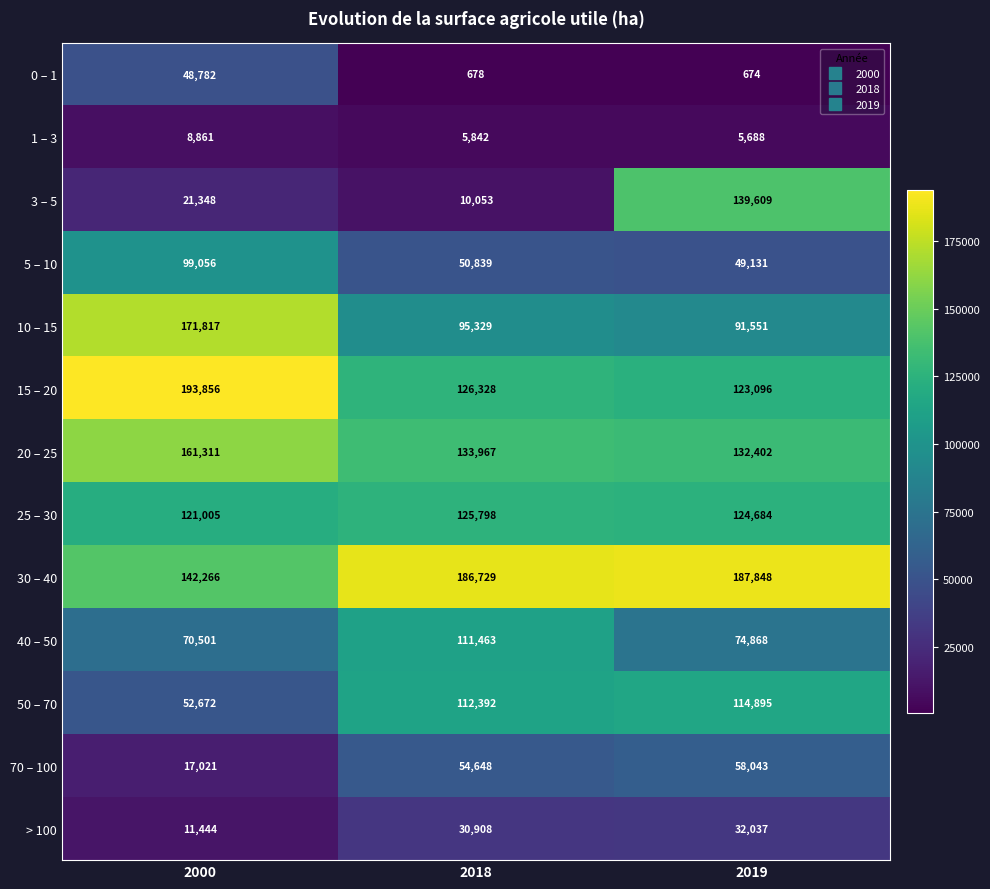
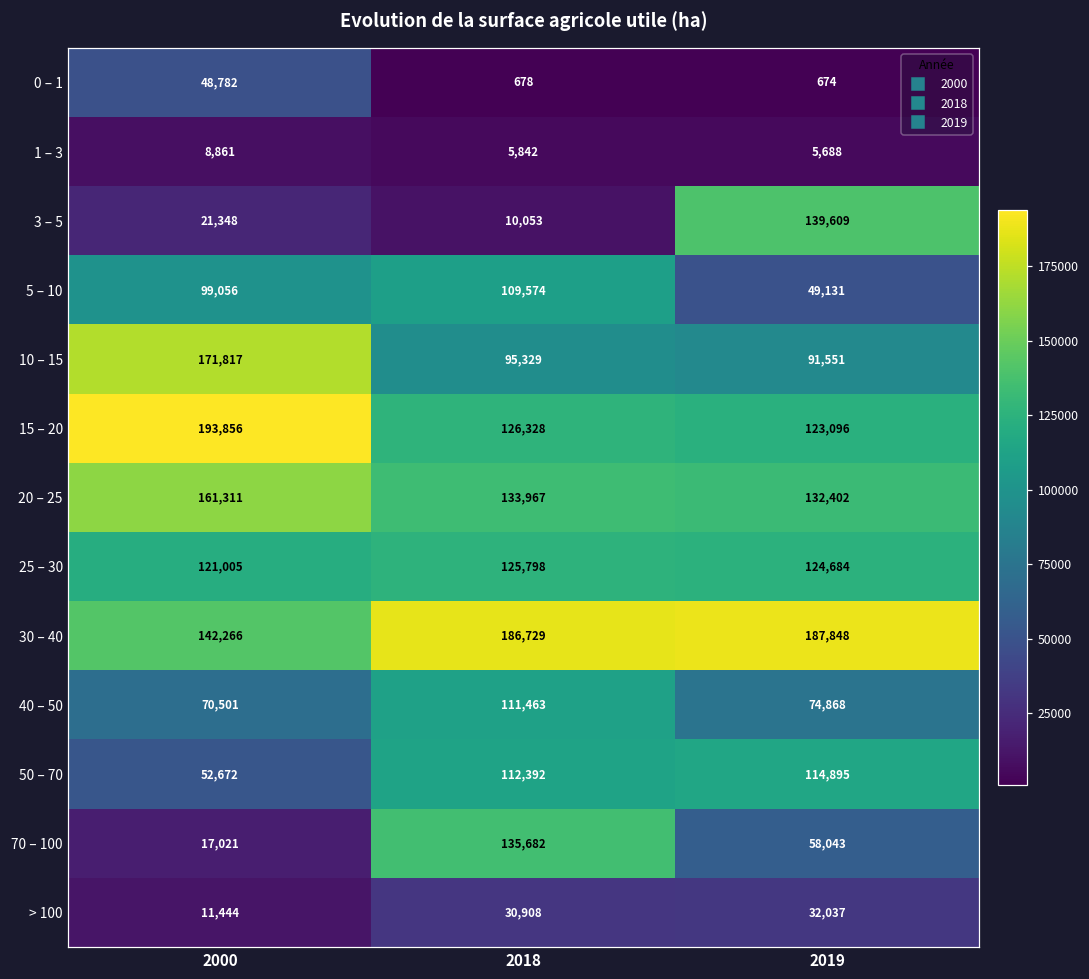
  {
    "0 – 1": {
      "2000": "48,782",
      "2018": "678",
      "2019": "674"
    },
    "1 – 3": {
      "2000": "8,861",
      "2018": "5,842",
      "2019": "5,688"
    },
    "3 – 5": {
      "2000": "21,348",
      "2018": "10,053",
      "2019": "139,609"
    },
    "5 – 10": {
      "2000": "99,056",
-     "2018": "50,839",
+     "2018": "109,574",
      "2019": "49,131"
    },
    "10 – 15": {
      "2000": "171,817",
      "2018": "95,329",
      "2019": "91,551"
    },
    "15 – 20": {
      "2000": "193,856",
      "2018": "126,328",
      "2019": "123,096"
    },
    "20 – 25": {
      "2000": "161,311",
      "2018": "133,967",
      "2019": "132,402"
    },
    "25 – 30": {
      "2000": "121,005",
      "2018": "125,798",
      "2019": "124,684"
    },
    "30 – 40": {
      "2000": "142,266",
      "2018": "186,729",
      "2019": "187,848"
    },
    "40 – 50": {
      "2000": "70,501",
      "2018": "111,463",
      "2019": "74,868"
    },
    "50 – 70": {
      "2000": "52,672",
      "2018": "112,392",
      "2019": "114,895"
    },
    "70 – 100": {
      "2000": "17,021",
-     "2018": "54,648",
+     "2018": "135,682",
      "2019": "58,043"
    },
    "> 100": {
      "2000": "11,444",
      "2018": "30,908",
      "2019": "32,037"
    }
  }
